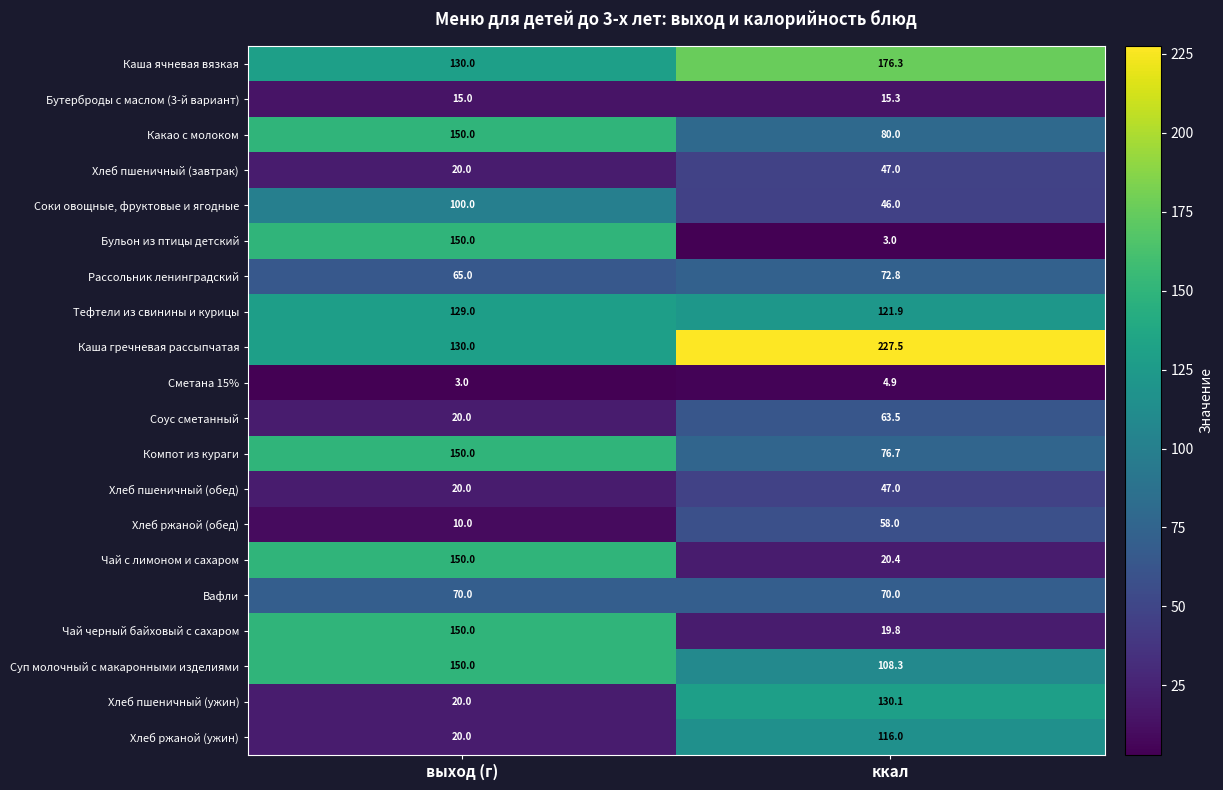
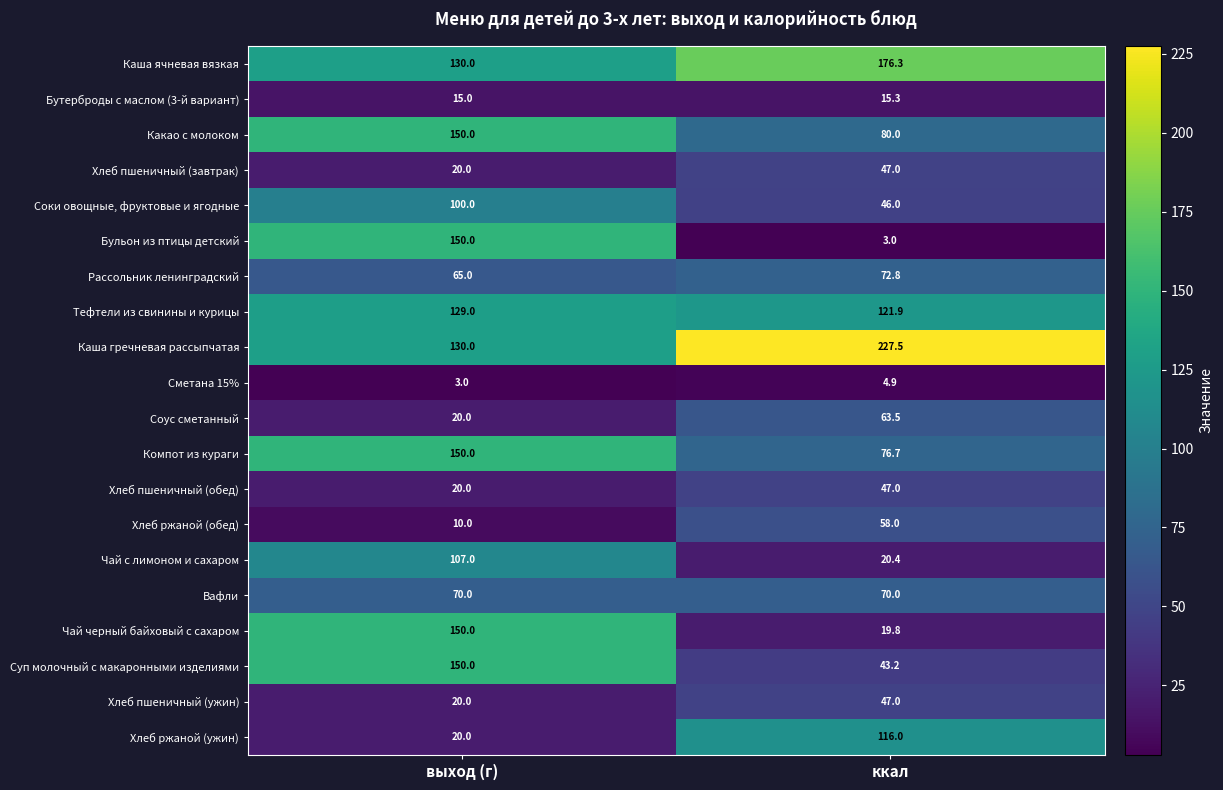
  {
    "Каша ячневая вязкая": {
      "выход (г)": 130.0,
      "ккал": 176.3
    },
    "Бутерброды с маслом (3-й вариант)": {
      "выход (г)": 15.0,
      "ккал": 15.3
    },
    "Какао с молоком": {
      "выход (г)": 150.0,
      "ккал": 80.0
    },
    "Хлеб пшеничный (завтрак)": {
      "выход (г)": 20.0,
      "ккал": 47.0
    },
    "Соки овощные, фруктовые и ягодные": {
      "выход (г)": 100.0,
      "ккал": 46.0
    },
    "Бульон из птицы детский": {
      "выход (г)": 150.0,
      "ккал": 3.0
    },
    "Рассольник ленинградский": {
      "выход (г)": 65.0,
      "ккал": 72.8
    },
    "Тефтели из свинины и курицы": {
      "выход (г)": 129.0,
      "ккал": 121.9
    },
    "Каша гречневая рассыпчатая": {
      "выход (г)": 130.0,
      "ккал": 227.5
    },
    "Сметана 15%": {
      "выход (г)": 3.0,
      "ккал": 4.9
    },
    "Соус сметанный": {
      "выход (г)": 20.0,
      "ккал": 63.5
    },
    "Компот из кураги": {
      "выход (г)": 150.0,
      "ккал": 76.7
    },
    "Хлеб пшеничный (обед)": {
      "выход (г)": 20.0,
      "ккал": 47.0
    },
    "Хлеб ржаной (обед)": {
      "выход (г)": 10.0,
      "ккал": 58.0
    },
    "Чай с лимоном и сахаром": {
-     "выход (г)": 150.0,
+     "выход (г)": 107.0,
      "ккал": 20.4
    },
    "Вафли": {
      "выход (г)": 70.0,
      "ккал": 70.0
    },
    "Чай черный байховый с сахаром": {
      "выход (г)": 150.0,
      "ккал": 19.8
    },
    "Суп молочный с макаронными изделиями": {
      "выход (г)": 150.0,
-     "ккал": 108.3
+     "ккал": 43.2
    },
    "Хлеб пшеничный (ужин)": {
      "выход (г)": 20.0,
-     "ккал": 130.1
+     "ккал": 47.0
    },
    "Хлеб ржаной (ужин)": {
      "выход (г)": 20.0,
      "ккал": 116.0
    }
  }
